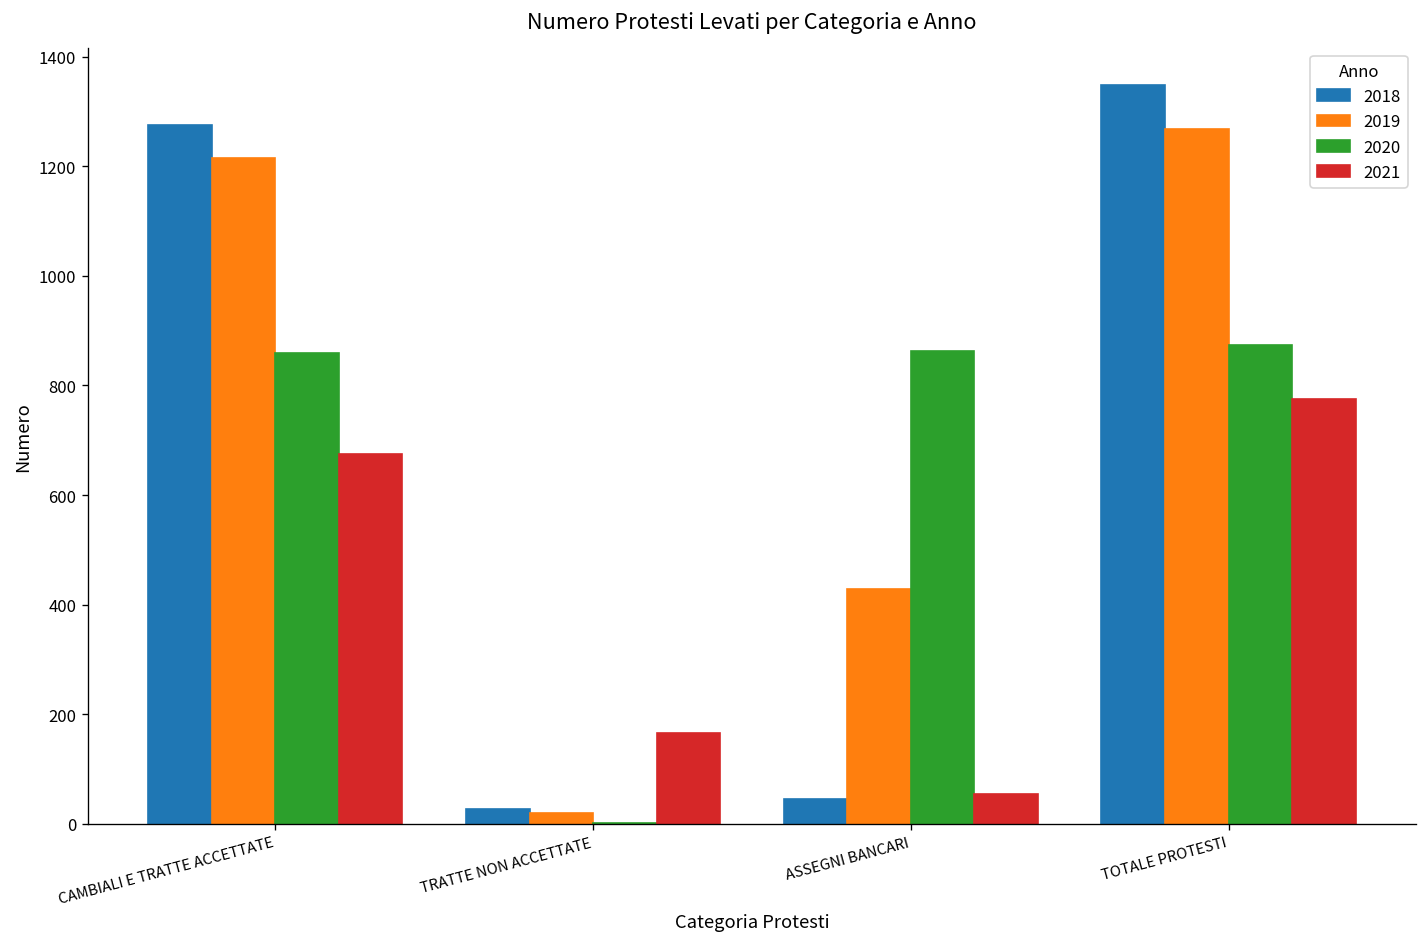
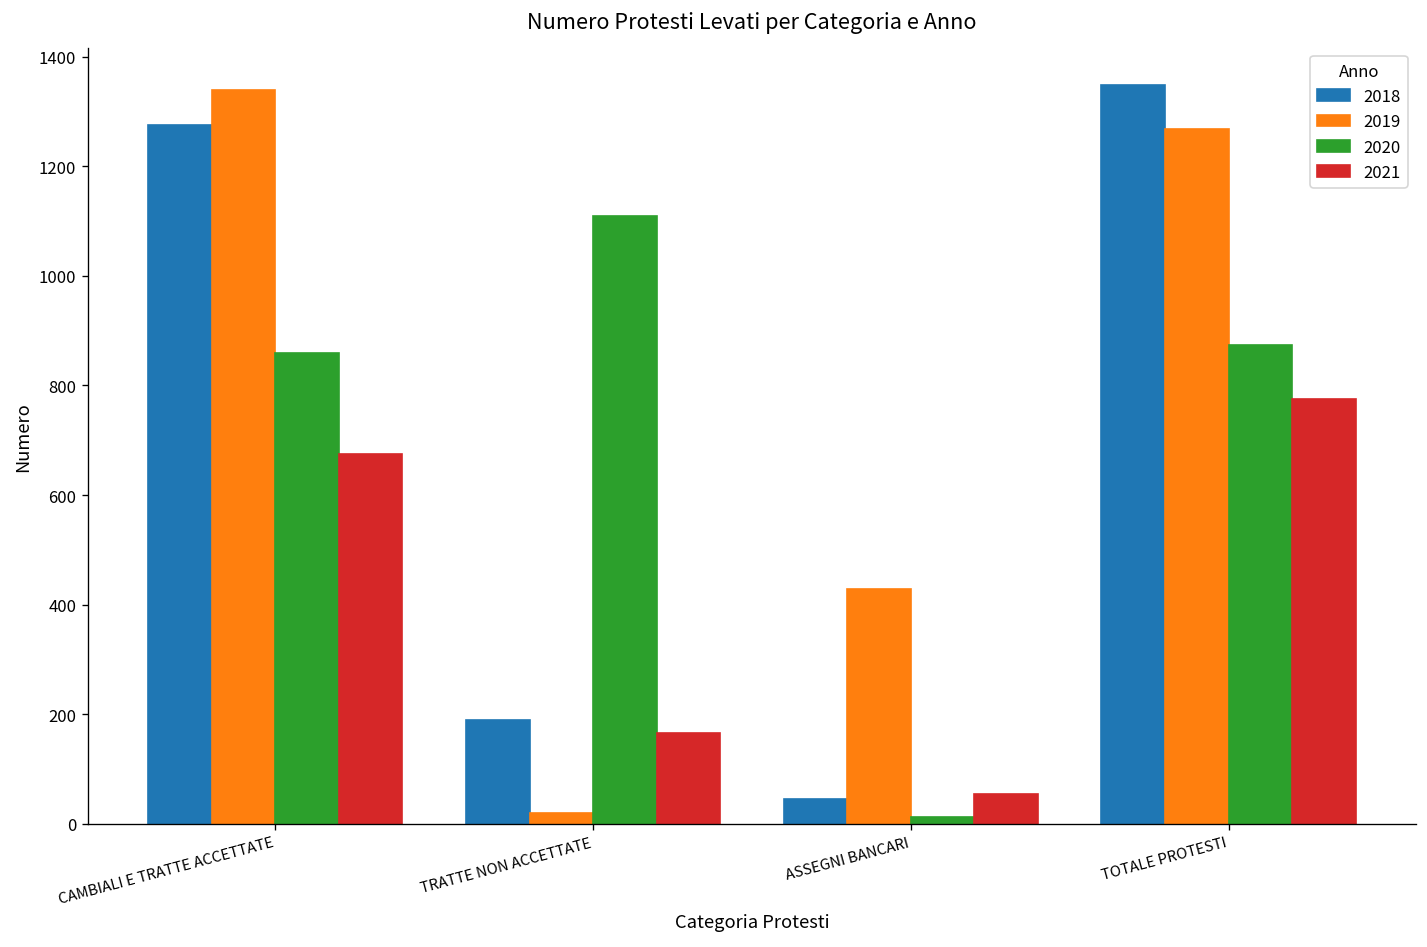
  {
    "2018": {
      "CAMBIALI E TRATTE ACCETTATE": 1280,
-     "TRATTE NON ACCETTATE": 30,
+     "TRATTE NON ACCETTATE": 190,
      "ASSEGNI BANCARI": 50,
      "TOTALE PROTESTI": 1350
    },
    "2019": {
-     "CAMBIALI E TRATTE ACCETTATE": 1220,
+     "CAMBIALI E TRATTE ACCETTATE": 1340,
      "TRATTE NON ACCETTATE": 20,
      "ASSEGNI BANCARI": 430,
      "TOTALE PROTESTI": 1270
    },
    "2020": {
      "CAMBIALI E TRATTE ACCETTATE": 860,
-     "TRATTE NON ACCETTATE": 0,
-     "ASSEGNI BANCARI": 860,
+     "TRATTE NON ACCETTATE": 1110,
+     "ASSEGNI BANCARI": 10,
      "TOTALE PROTESTI": 870
    },
    "2021": {
      "CAMBIALI E TRATTE ACCETTATE": 670,
      "TRATTE NON ACCETTATE": 170,
      "ASSEGNI BANCARI": 50,
      "TOTALE PROTESTI": 780
    }
  }
